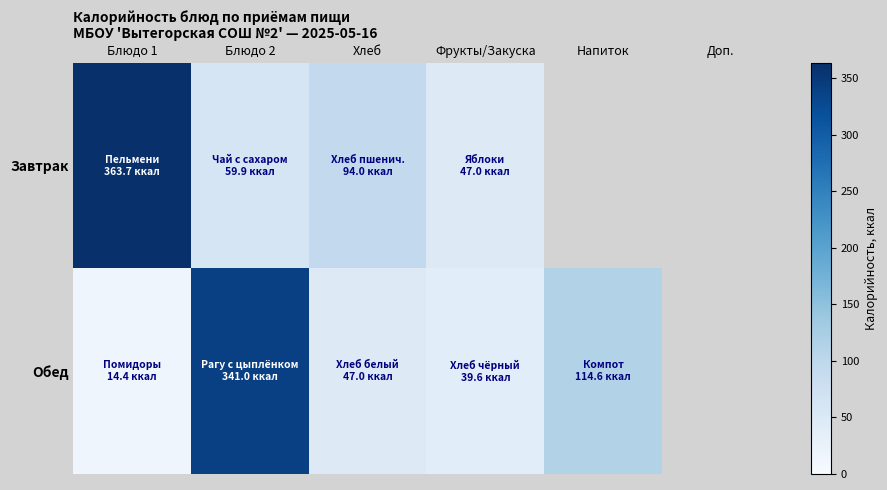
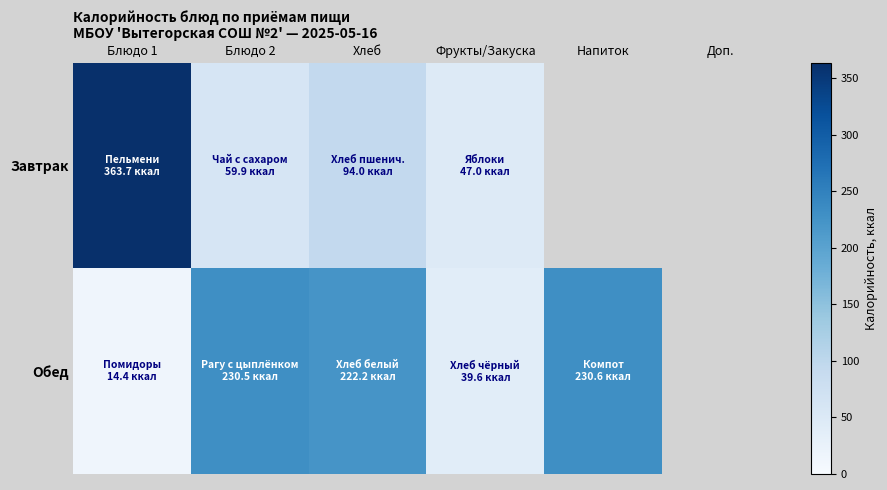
  {
    "Завтрак": {
      "Блюдо 1": 363.7,
      "Блюдо 2": 59.9,
      "Хлеб": 94.0,
      "Фрукты/Закуска": 47.0
    },
    "Обед": {
      "Блюдо 1": 14.4,
-     "Блюдо 2": 341.0,
-     "Хлеб": 47.0,
+     "Блюдо 2": 230.5,
+     "Хлеб": 222.2,
      "Фрукты/Закуска": 39.6,
-     "Напиток": 114.6
+     "Напиток": 230.6
    }
  }
